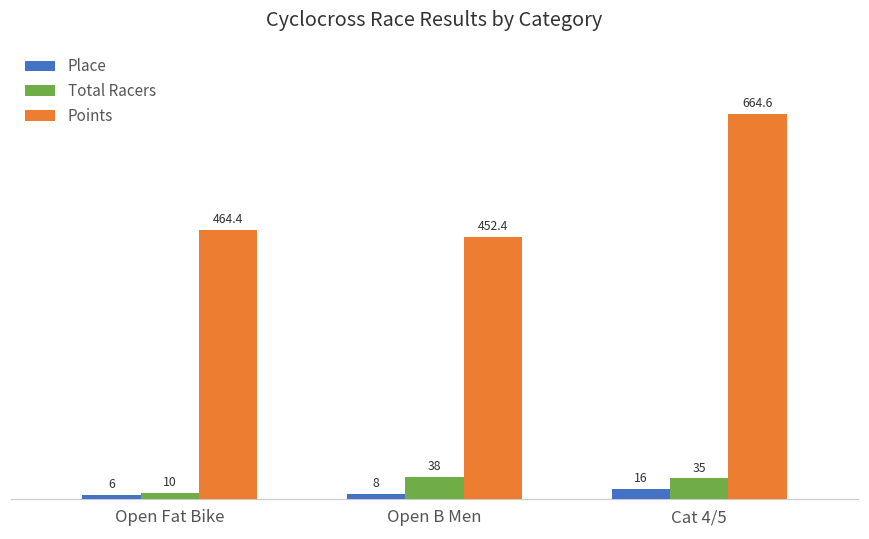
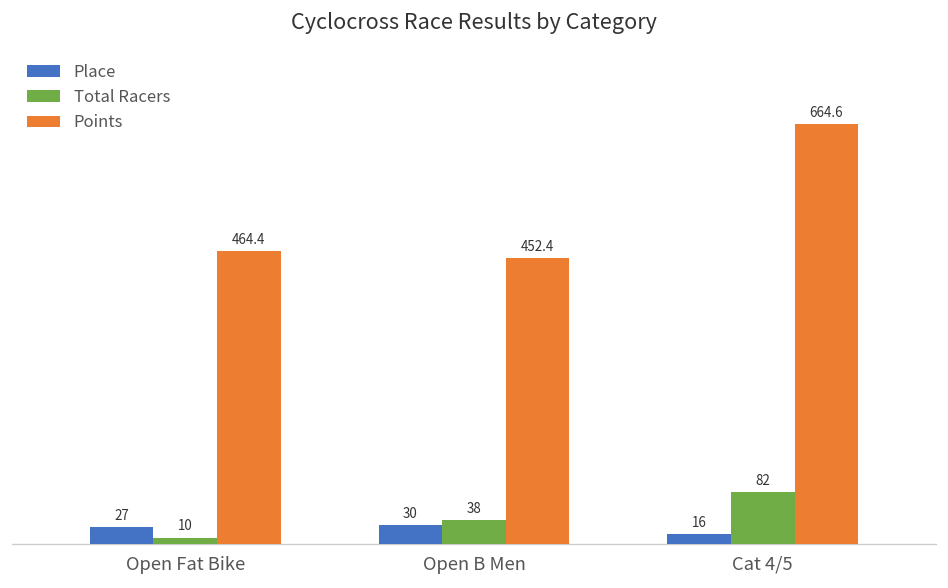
  {
    "Place": {
-     "Open Fat Bike": 6,
-     "Open B Men": 8,
+     "Open Fat Bike": 27,
+     "Open B Men": 30,
      "Cat 4/5": 16
    },
    "Total Racers": {
      "Open Fat Bike": 10,
      "Open B Men": 38,
-     "Cat 4/5": 35
+     "Cat 4/5": 82
    },
    "Points": {
      "Open Fat Bike": 464.4,
      "Open B Men": 452.4,
      "Cat 4/5": 664.6
    }
  }
